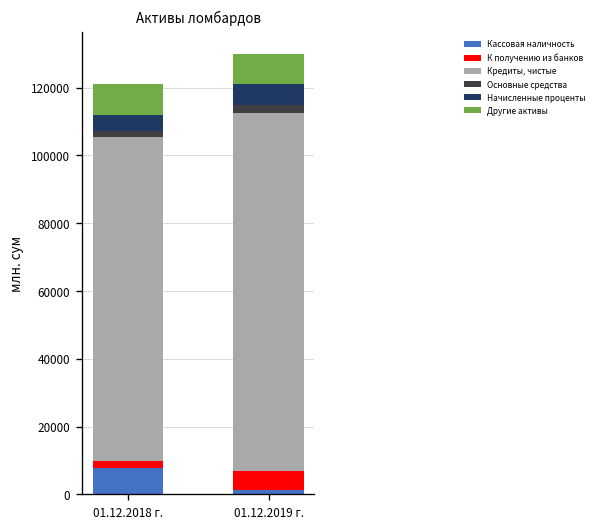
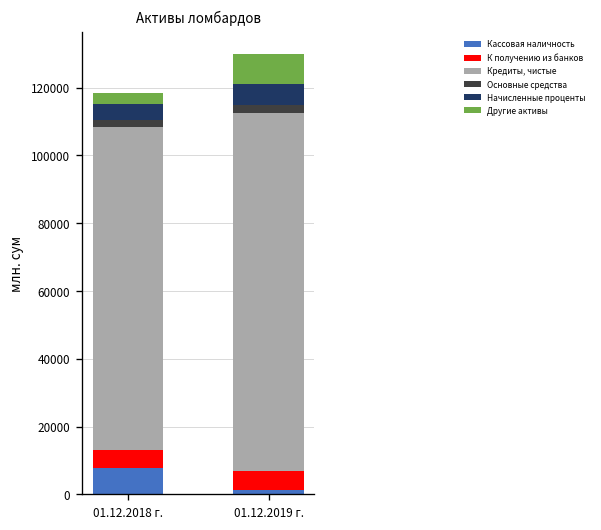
  {
    "Кассовая наличность": {
      "01.12.2018 г.": 8000,
      "01.12.2019 г.": 1000
    },
    "К получению из банков": {
-     "01.12.2018 г.": 2000,
+     "01.12.2018 г.": 5000,
      "01.12.2019 г.": 6000
    },
    "Кредиты, чистые": {
      "01.12.2018 г.": 96000,
      "01.12.2019 г.": 106000
    },
    "Другие активы": {
-     "01.12.2018 г.": 9000,
+     "01.12.2018 г.": 3000,
      "01.12.2019 г.": 9000
    }
  }
